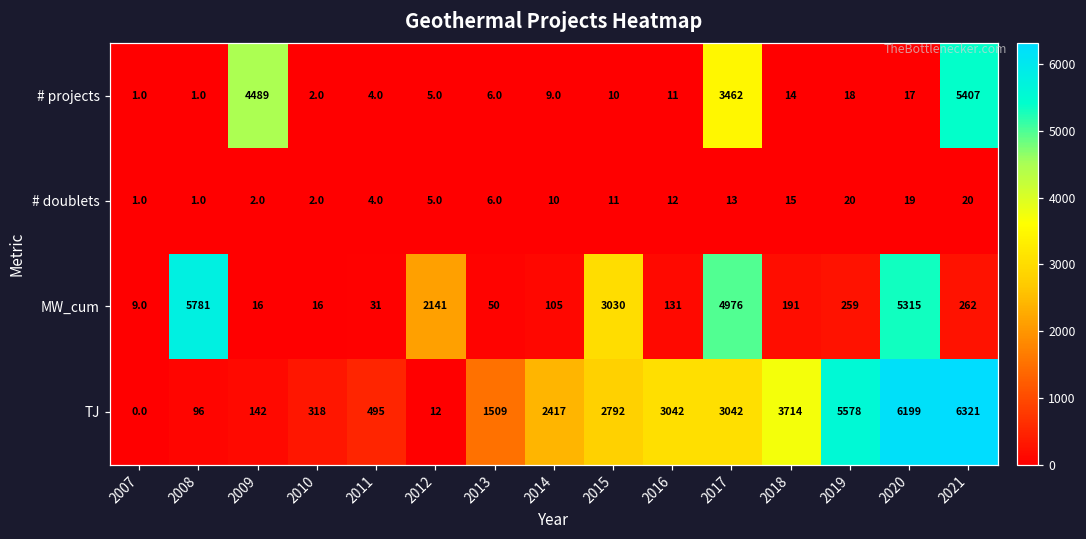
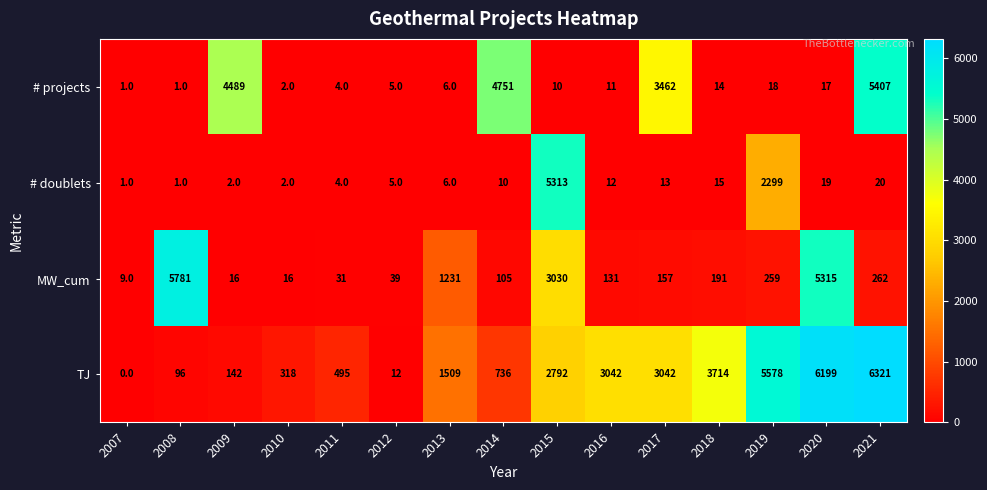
  {
    "# projects": {
      "2007": 1.0,
      "2008": 1.0,
      "2009": 4489,
      "2010": 2.0,
      "2011": 4.0,
      "2012": 5.0,
      "2013": 6.0,
-     "2014": 9.0,
+     "2014": 4751,
      "2015": 10,
      "2016": 11,
      "2017": 3462,
      "2018": 14,
      "2019": 18,
      "2020": 17
    },
    "# doublets": {
      "2007": 1.0,
      "2008": 1.0,
      "2009": 2.0,
      "2010": 2.0,
      "2011": 4.0,
      "2012": 5.0,
      "2013": 6.0,
      "2014": 10,
-     "2015": 11,
+     "2015": 5313,
      "2016": 12,
      "2017": 13,
      "2018": 15,
-     "2019": 20,
+     "2019": 2299,
      "2020": 19,
      "2021": 20
    },
    "MW_cum": {
      "2007": 9.0,
      "2008": 5781,
      "2009": 16,
      "2010": 16,
      "2011": 31,
-     "2012": 2141,
-     "2013": 50,
+     "2012": 39,
+     "2013": 1231,
      "2014": 105,
      "2015": 3030,
      "2016": 131,
-     "2017": 4976,
+     "2017": 157,
      "2018": 191,
      "2019": 259,
      "2020": 5315,
      "2021": 262
    },
    "TJ": {
      "2007": 0.0,
      "2008": 96,
      "2009": 142,
      "2010": 318,
      "2011": 495,
      "2012": 12,
      "2013": 1509,
-     "2014": 2417,
+     "2014": 736,
      "2015": 2792,
      "2016": 3042,
      "2017": 3042,
      "2018": 3714,
      "2019": 5578,
      "2020": 6199,
      "2021": 6321
    }
  }
